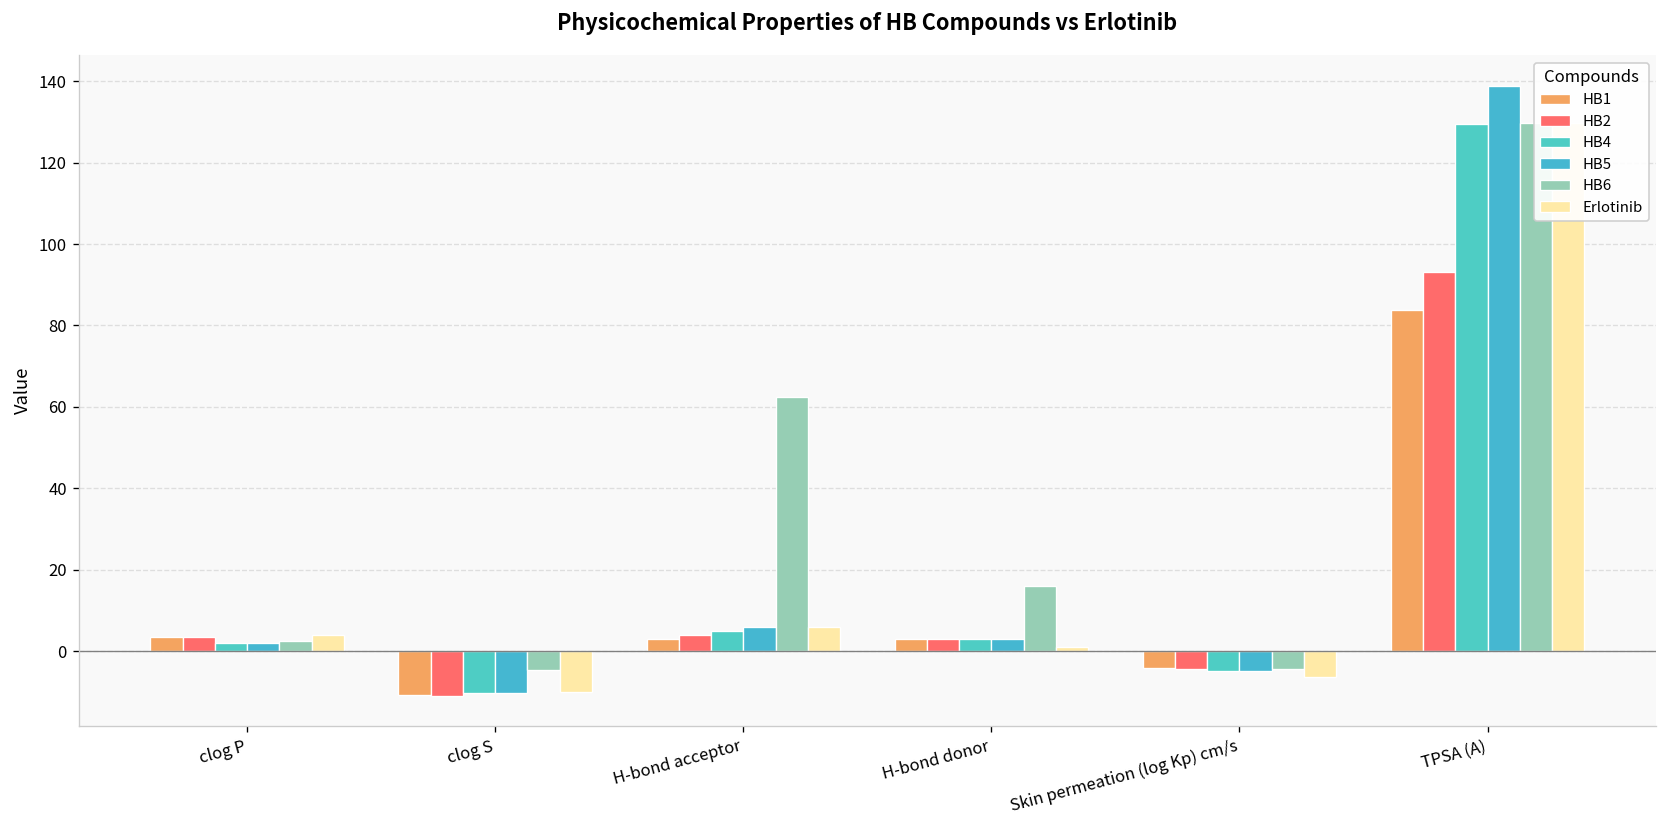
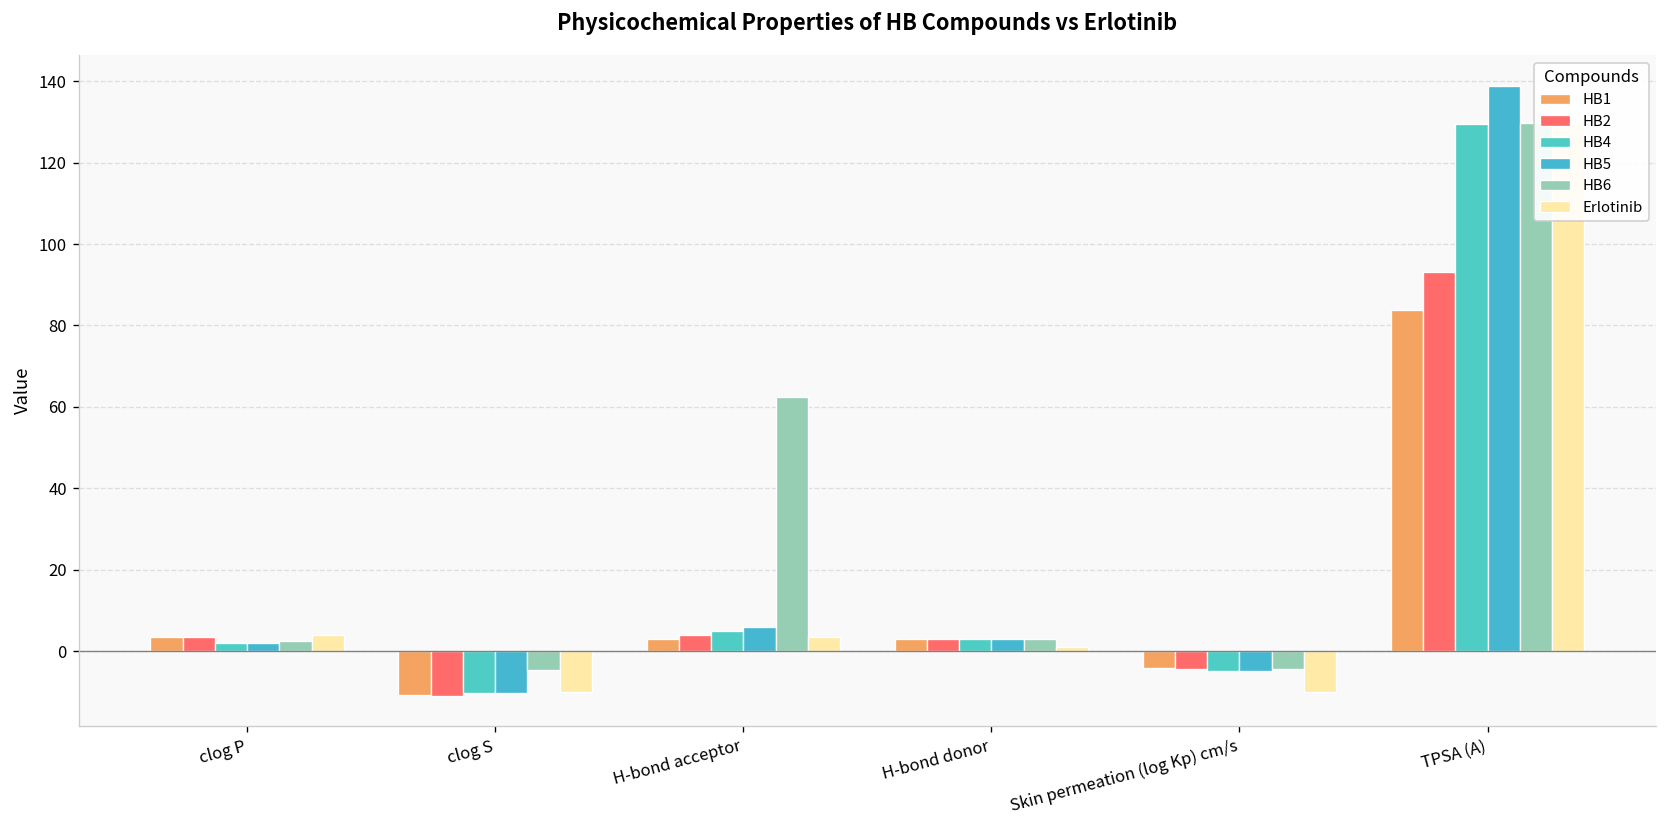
  {
    "HB6": {
      "clog P": 3,
      "clog S": -5,
      "H-bond acceptor": 62,
-     "H-bond donor": 16,
+     "H-bond donor": 3,
      "Skin permeation (log Kp) cm/s": -4
    },
    "Erlotinib": {
      "clog P": 4,
      "clog S": -10,
-     "H-bond acceptor": 6,
+     "H-bond acceptor": 4,
      "H-bond donor": 1,
-     "Skin permeation (log Kp) cm/s": -6
+     "Skin permeation (log Kp) cm/s": -10
    }
  }
